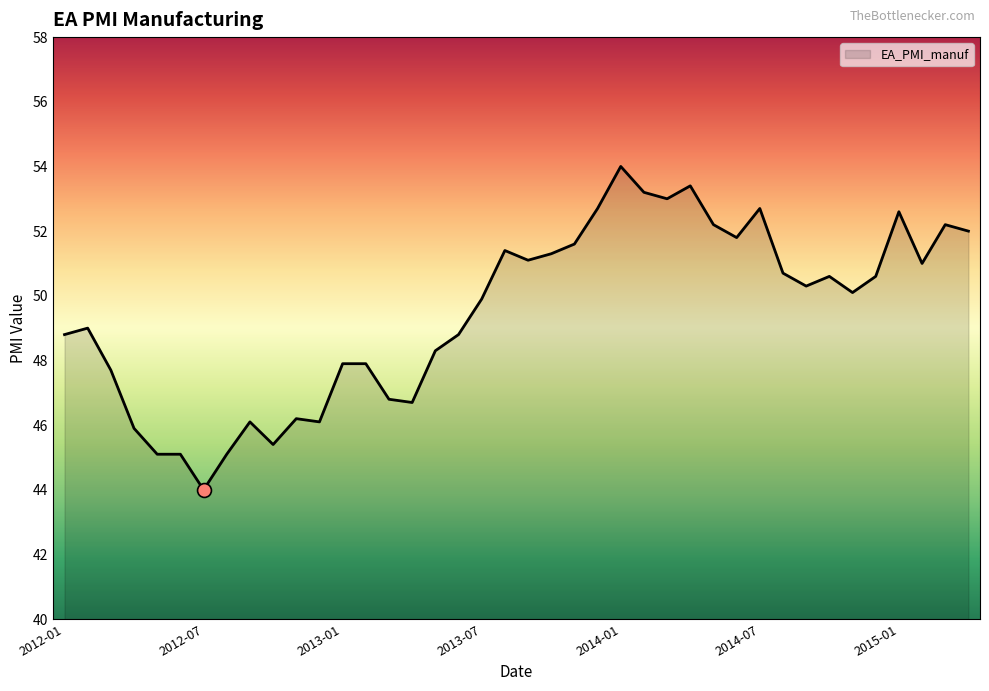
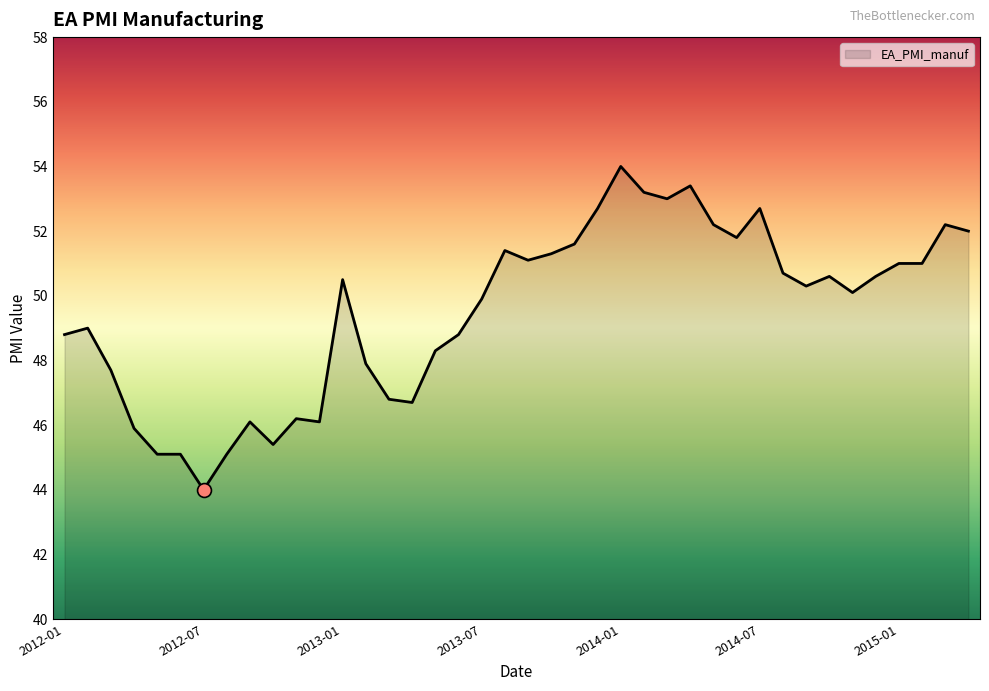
  {
    "EA_PMI_manuf": {
      "2012-01": 48.8,
-     "2013-01": 47.9,
+     "2013-01": 50.5,
      "2013-07": 49.9,
      "2014-01": 54.0,
      "2014-07": 52.7,
-     "2015-01": 52.6
+     "2015-01": 51.0
    }
  }
